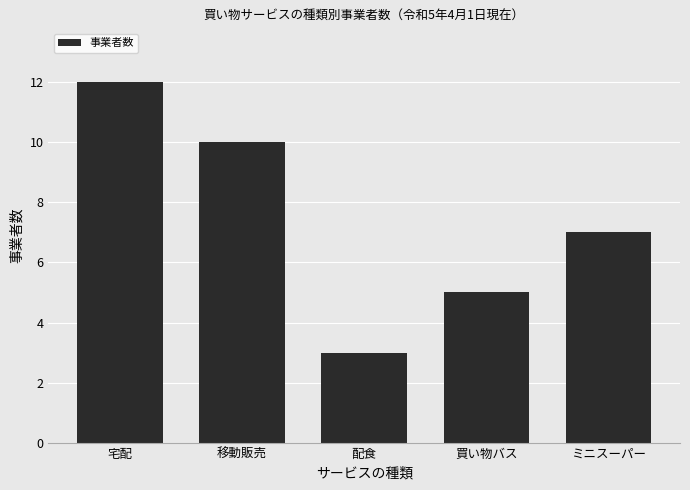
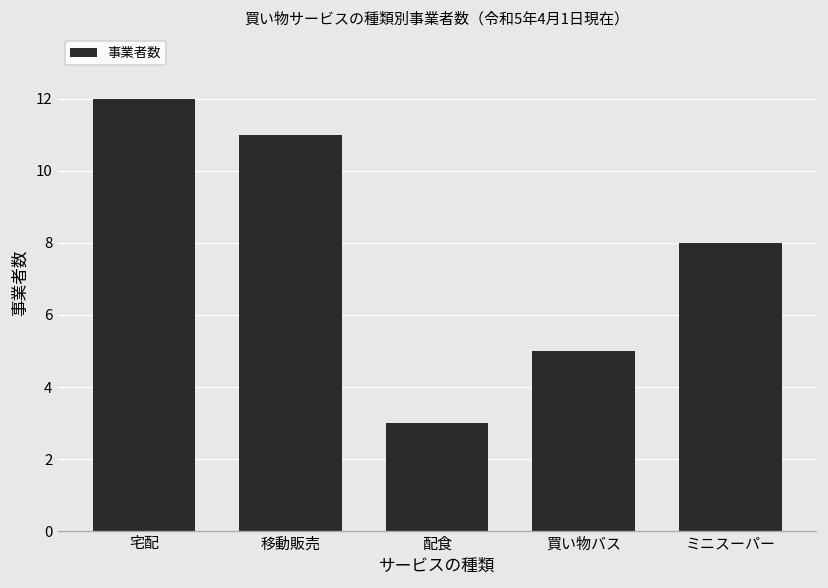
  {
    "宅配": 12,
-   "移動販売": 10,
+   "移動販売": 11,
    "配食": 3,
    "買い物バス": 5,
-   "ミニスーパー": 7
+   "ミニスーパー": 8
  }
